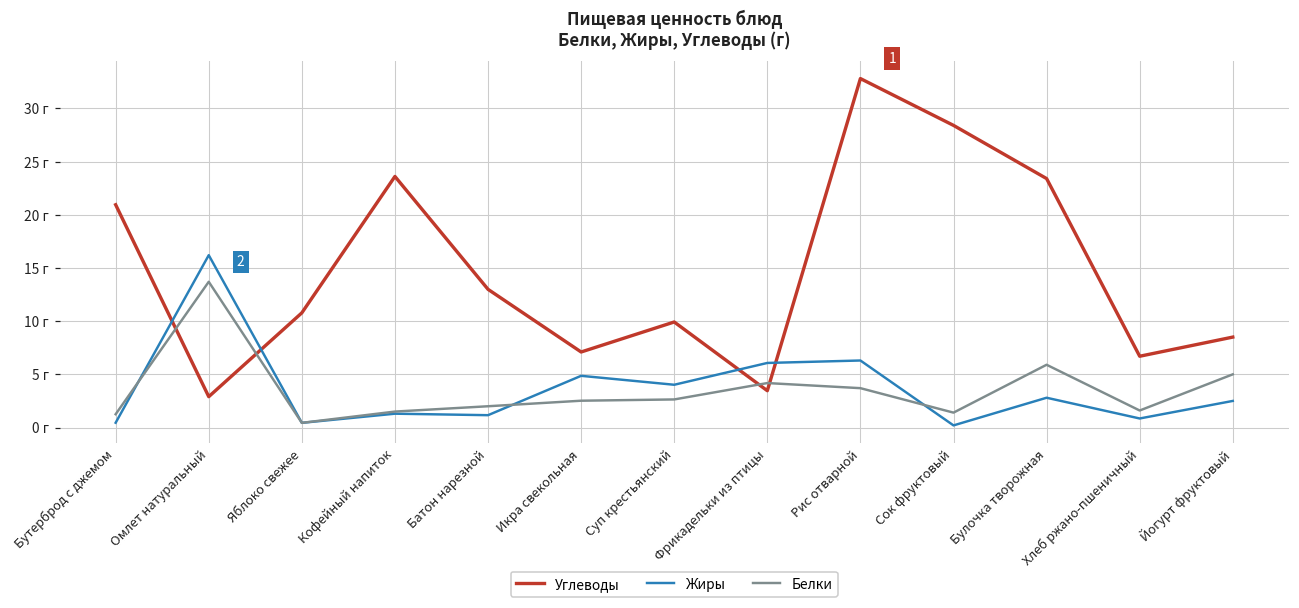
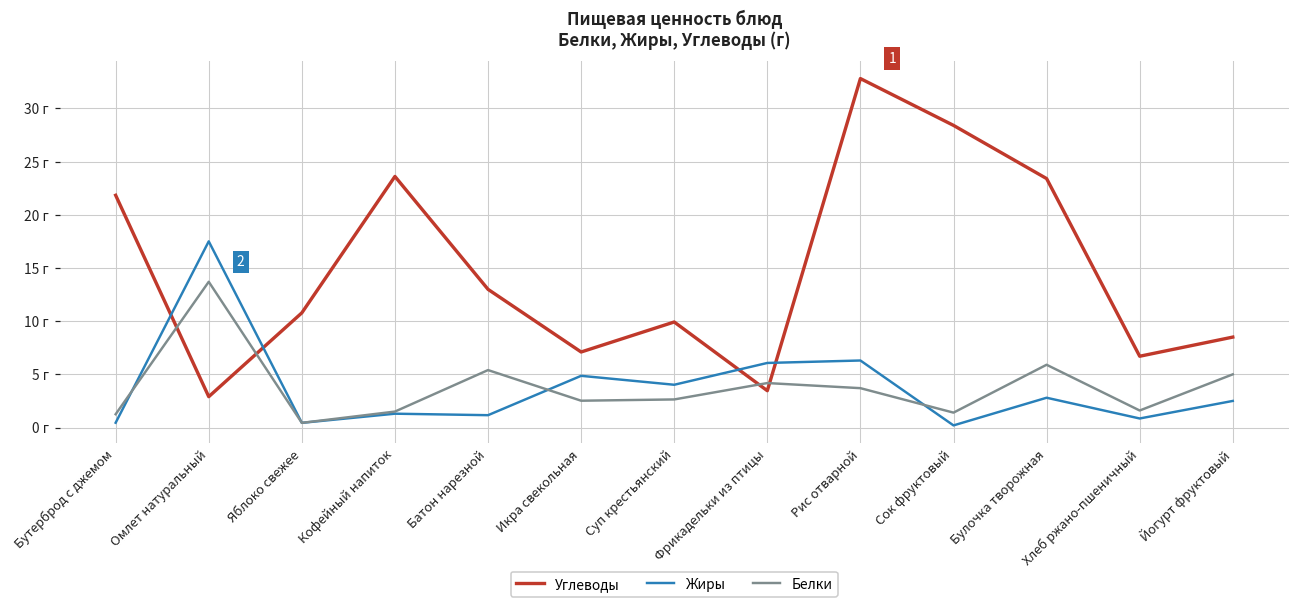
  {
    "Углеводы": {
-     "Бутерброд с джемом": "21 г",
+     "Бутерброд с джемом": "22 г",
      "Омлет натуральный": "3 г",
      "Яблоко свежее": "11 г",
      "Кофейный напиток": "24 г",
      "Батон нарезной": "13 г",
      "Икра свекольная": "7 г",
      "Суп крестьянский": "10 г",
      "Фрикадельки из птицы": "3 г",
      "Рис отварной": "33 г",
      "Сок фруктовый": "28 г",
      "Булочка творожная": "23 г",
      "Хлеб ржано-пшеничный": "7 г",
      "Йогурт фруктовый": "9 г"
    },
    "Жиры": {
      "Бутерброд с джемом": "0 г",
-     "Омлет натуральный": "16 г",
+     "Омлет натуральный": "18 г",
      "Батон нарезной": "1 г",
      "Икра свекольная": "5 г",
      "Суп крестьянский": "4 г",
      "Фрикадельки из птицы": "6 г",
      "Рис отварной": "6 г",
      "Сок фруктовый": "0 г",
      "Булочка творожная": "3 г",
      "Хлеб ржано-пшеничный": "1 г",
      "Йогурт фруктовый": "3 г"
    },
    "Белки": {
      "Бутерброд с джемом": "1 г",
      "Омлет натуральный": "14 г",
-     "Батон нарезной": "2 г",
+     "Батон нарезной": "5 г",
      "Икра свекольная": "3 г",
      "Суп крестьянский": "3 г",
      "Фрикадельки из птицы": "4 г",
      "Рис отварной": "4 г",
      "Сок фруктовый": "1 г",
      "Булочка творожная": "6 г",
      "Хлеб ржано-пшеничный": "2 г",
      "Йогурт фруктовый": "5 г"
    }
  }
